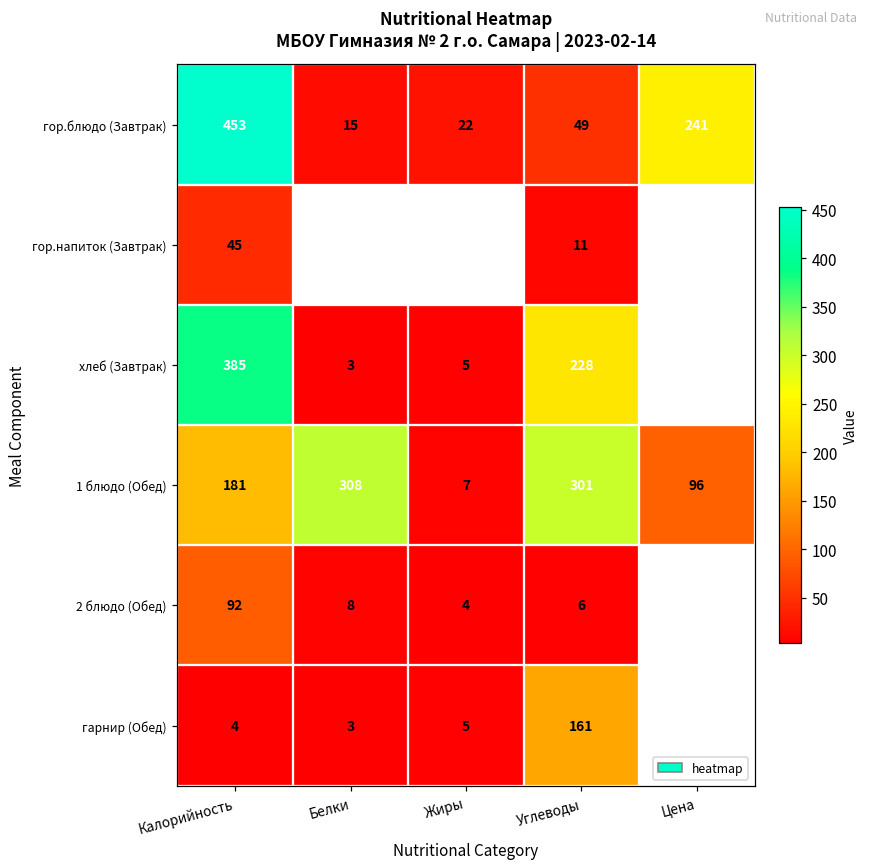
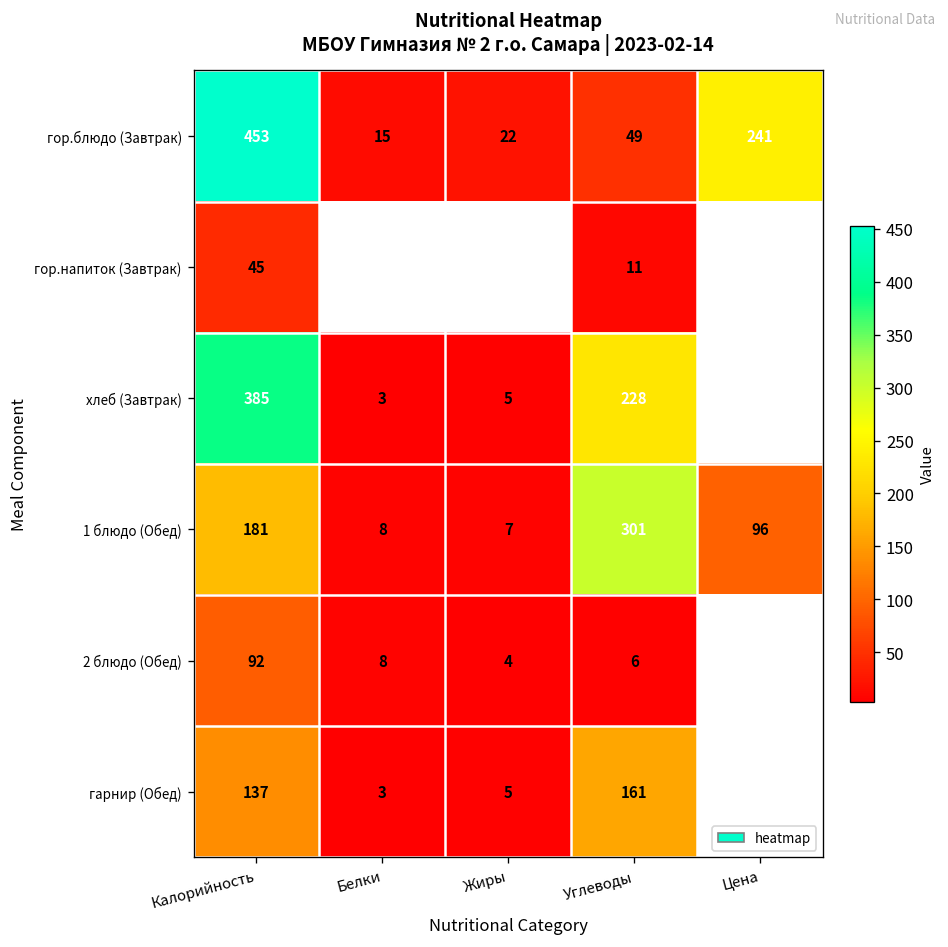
  {
    "гор.блюдо (Завтрак)": {
      "Калорийность": 453,
      "Белки": 15,
      "Жиры": 22,
      "Углеводы": 49,
      "Цена": 241
    },
    "гор.напиток (Завтрак)": {
      "Калорийность": 45,
      "Углеводы": 11
    },
    "хлеб (Завтрак)": {
      "Калорийность": 385,
      "Белки": 3,
      "Жиры": 5,
      "Углеводы": 228
    },
    "1 блюдо (Обед)": {
      "Калорийность": 181,
-     "Белки": 308,
+     "Белки": 8,
      "Жиры": 7,
      "Углеводы": 301,
      "Цена": 96
    },
    "2 блюдо (Обед)": {
      "Калорийность": 92,
      "Белки": 8,
      "Жиры": 4,
      "Углеводы": 6
    },
    "гарнир (Обед)": {
-     "Калорийность": 4,
+     "Калорийность": 137,
      "Белки": 3,
      "Жиры": 5,
      "Углеводы": 161
    }
  }
